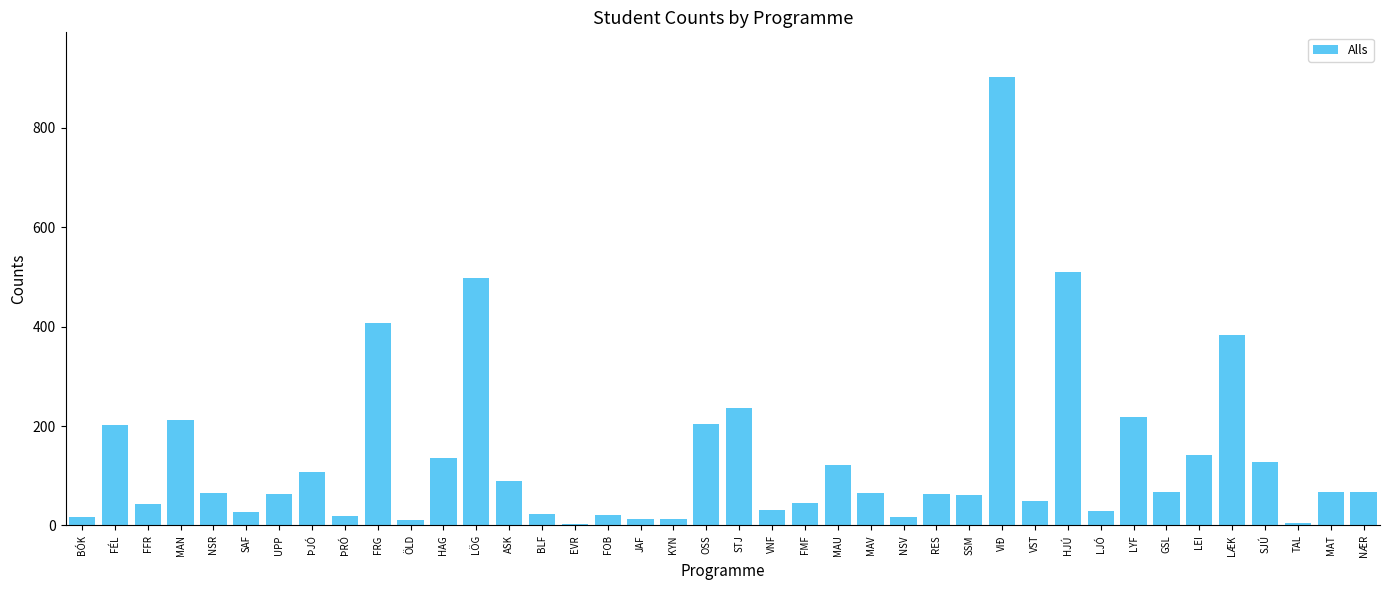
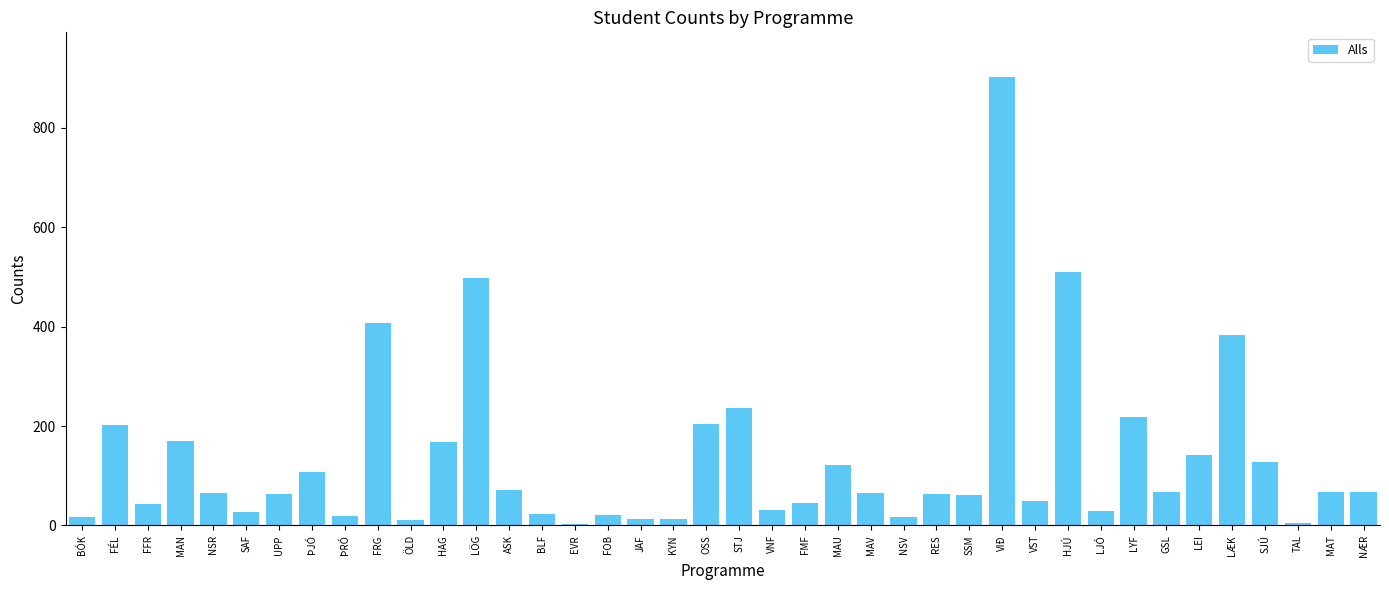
  {
    "BÓK": 20,
    "FÉL": 200,
    "FFR": 40,
-   "MAN": 210,
+   "MAN": 170,
    "NSR": 70,
    "SAF": 30,
    "UPP": 60,
    "ÞJÓ": 110,
    "ÞRÓ": 20,
    "FRG": 410,
    "ÖLD": 10,
-   "HAG": 140,
+   "HAG": 170,
    "LÖG": 500,
-   "ASK": 90,
+   "ASK": 70,
    "BLF": 20,
    "FOB": 20,
    "JAF": 10,
    "KYN": 10,
    "OSS": 210,
    "STJ": 240,
    "VNF": 30,
    "FMF": 50,
    "MAU": 120,
    "MAV": 70,
    "NSV": 20,
    "RES": 60,
    "SSM": 60,
    "VIÐ": 900,
    "VST": 50,
    "HJÚ": 510,
    "LJÓ": 30,
    "LYF": 220,
    "GSL": 70,
    "LEI": 140,
    "LÆK": 380,
    "SJÚ": 130,
    "MAT": 70,
    "NÆR": 70
  }
